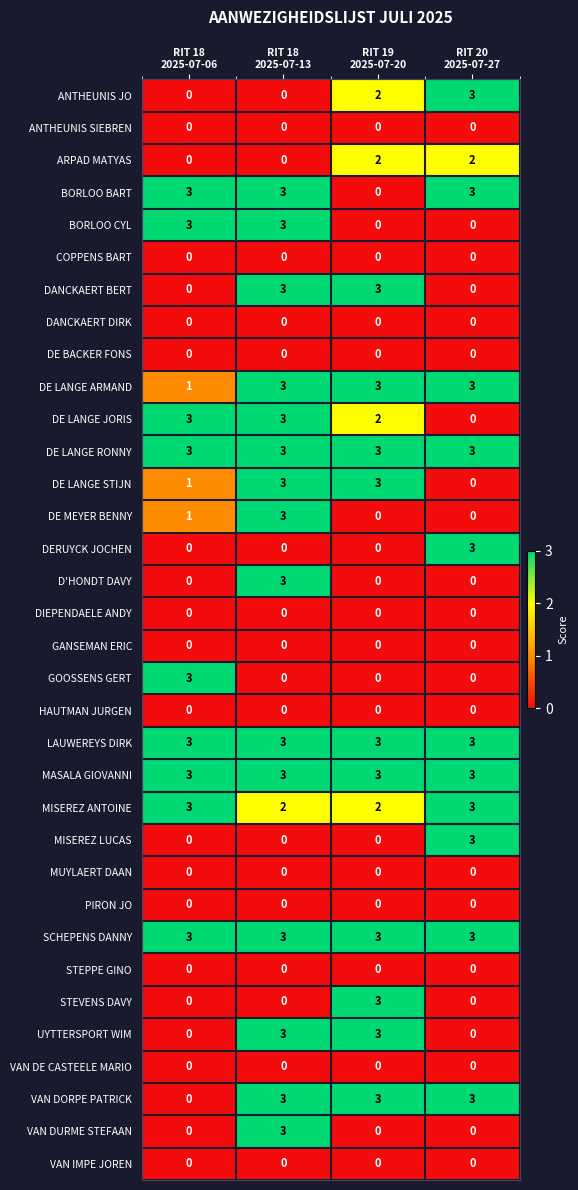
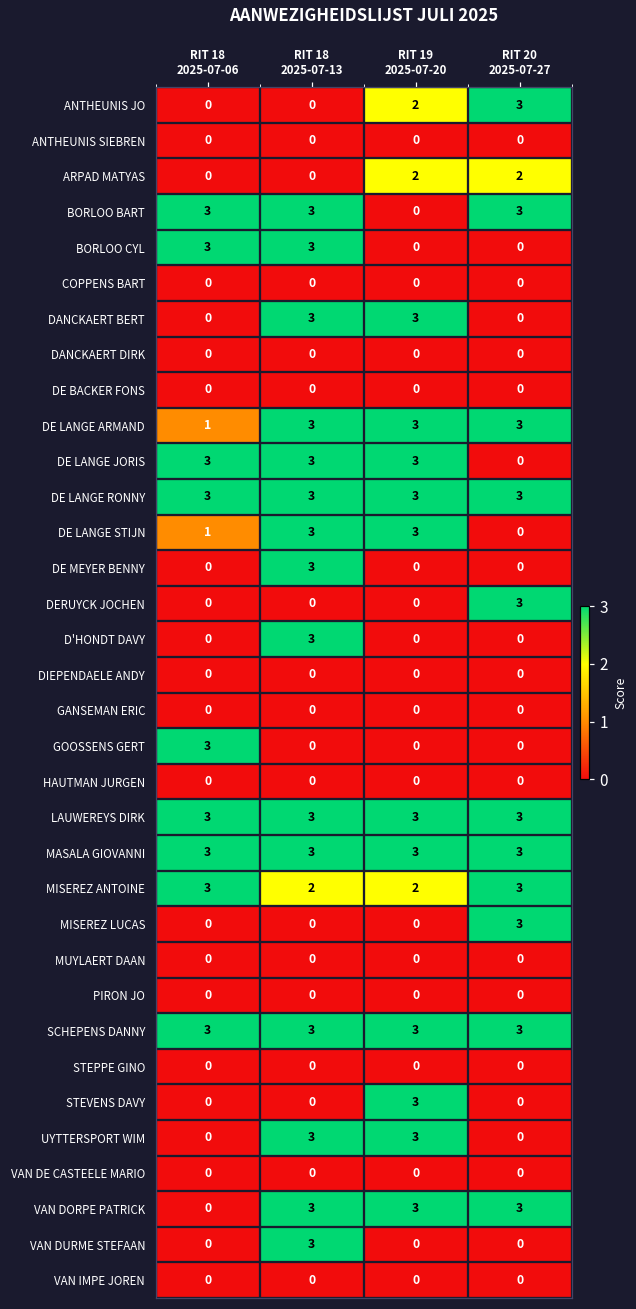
  {
    "ANTHEUNIS JO": {
      "RIT 18 2025-07-06": 0,
      "RIT 18 2025-07-13": 0,
      "RIT 19 2025-07-20": 2,
      "RIT 20 2025-07-27": 3
    },
    "ANTHEUNIS SIEBREN": {
      "RIT 18 2025-07-06": 0,
      "RIT 18 2025-07-13": 0,
      "RIT 19 2025-07-20": 0,
      "RIT 20 2025-07-27": 0
    },
    "ARPAD MATYAS": {
      "RIT 18 2025-07-06": 0,
      "RIT 18 2025-07-13": 0,
      "RIT 19 2025-07-20": 2,
      "RIT 20 2025-07-27": 2
    },
    "BORLOO BART": {
      "RIT 18 2025-07-06": 3,
      "RIT 18 2025-07-13": 3,
      "RIT 19 2025-07-20": 0,
      "RIT 20 2025-07-27": 3
    },
    "BORLOO CYL": {
      "RIT 18 2025-07-06": 3,
      "RIT 18 2025-07-13": 3,
      "RIT 19 2025-07-20": 0,
      "RIT 20 2025-07-27": 0
    },
    "COPPENS BART": {
      "RIT 18 2025-07-06": 0,
      "RIT 18 2025-07-13": 0,
      "RIT 19 2025-07-20": 0,
      "RIT 20 2025-07-27": 0
    },
    "DANCKAERT BERT": {
      "RIT 18 2025-07-06": 0,
      "RIT 18 2025-07-13": 3,
      "RIT 19 2025-07-20": 3,
      "RIT 20 2025-07-27": 0
    },
    "DANCKAERT DIRK": {
      "RIT 18 2025-07-06": 0,
      "RIT 18 2025-07-13": 0,
      "RIT 19 2025-07-20": 0,
      "RIT 20 2025-07-27": 0
    },
    "DE BACKER FONS": {
      "RIT 18 2025-07-06": 0,
      "RIT 18 2025-07-13": 0,
      "RIT 19 2025-07-20": 0,
      "RIT 20 2025-07-27": 0
    },
    "DE LANGE ARMAND": {
      "RIT 18 2025-07-06": 1,
      "RIT 18 2025-07-13": 3,
      "RIT 19 2025-07-20": 3,
      "RIT 20 2025-07-27": 3
    },
    "DE LANGE JORIS": {
      "RIT 18 2025-07-06": 3,
      "RIT 18 2025-07-13": 3,
-     "RIT 19 2025-07-20": 2,
+     "RIT 19 2025-07-20": 3,
      "RIT 20 2025-07-27": 0
    },
    "DE LANGE RONNY": {
      "RIT 18 2025-07-06": 3,
      "RIT 18 2025-07-13": 3,
      "RIT 19 2025-07-20": 3,
      "RIT 20 2025-07-27": 3
    },
    "DE LANGE STIJN": {
      "RIT 18 2025-07-06": 1,
      "RIT 18 2025-07-13": 3,
      "RIT 19 2025-07-20": 3,
      "RIT 20 2025-07-27": 0
    },
    "DE MEYER BENNY": {
-     "RIT 18 2025-07-06": 1,
+     "RIT 18 2025-07-06": 0,
      "RIT 18 2025-07-13": 3,
      "RIT 19 2025-07-20": 0,
      "RIT 20 2025-07-27": 0
    },
    "DERUYCK JOCHEN": {
      "RIT 18 2025-07-06": 0,
      "RIT 18 2025-07-13": 0,
      "RIT 19 2025-07-20": 0,
      "RIT 20 2025-07-27": 3
    },
    "D'HONDT DAVY": {
      "RIT 18 2025-07-06": 0,
      "RIT 18 2025-07-13": 3,
      "RIT 19 2025-07-20": 0,
      "RIT 20 2025-07-27": 0
    },
    "DIEPENDAELE ANDY": {
      "RIT 18 2025-07-06": 0,
      "RIT 18 2025-07-13": 0,
      "RIT 19 2025-07-20": 0,
      "RIT 20 2025-07-27": 0
    },
    "GANSEMAN ERIC": {
      "RIT 18 2025-07-06": 0,
      "RIT 18 2025-07-13": 0,
      "RIT 19 2025-07-20": 0,
      "RIT 20 2025-07-27": 0
    },
    "GOOSSENS GERT": {
      "RIT 18 2025-07-06": 3,
      "RIT 18 2025-07-13": 0,
      "RIT 19 2025-07-20": 0,
      "RIT 20 2025-07-27": 0
    },
    "HAUTMAN JURGEN": {
      "RIT 18 2025-07-06": 0,
      "RIT 18 2025-07-13": 0,
      "RIT 19 2025-07-20": 0,
      "RIT 20 2025-07-27": 0
    },
    "LAUWEREYS DIRK": {
      "RIT 18 2025-07-06": 3,
      "RIT 18 2025-07-13": 3,
      "RIT 19 2025-07-20": 3,
      "RIT 20 2025-07-27": 3
    },
    "MASALA GIOVANNI": {
      "RIT 18 2025-07-06": 3,
      "RIT 18 2025-07-13": 3,
      "RIT 19 2025-07-20": 3,
      "RIT 20 2025-07-27": 3
    },
    "MISEREZ ANTOINE": {
      "RIT 18 2025-07-06": 3,
      "RIT 18 2025-07-13": 2,
      "RIT 19 2025-07-20": 2,
      "RIT 20 2025-07-27": 3
    },
    "MISEREZ LUCAS": {
      "RIT 18 2025-07-06": 0,
      "RIT 18 2025-07-13": 0,
      "RIT 19 2025-07-20": 0,
      "RIT 20 2025-07-27": 3
    },
    "MUYLAERT DAAN": {
      "RIT 18 2025-07-06": 0,
      "RIT 18 2025-07-13": 0,
      "RIT 19 2025-07-20": 0,
      "RIT 20 2025-07-27": 0
    },
    "PIRON JO": {
      "RIT 18 2025-07-06": 0,
      "RIT 18 2025-07-13": 0,
      "RIT 19 2025-07-20": 0,
      "RIT 20 2025-07-27": 0
    },
    "SCHEPENS DANNY": {
      "RIT 18 2025-07-06": 3,
      "RIT 18 2025-07-13": 3,
      "RIT 19 2025-07-20": 3,
      "RIT 20 2025-07-27": 3
    },
    "STEPPE GINO": {
      "RIT 18 2025-07-06": 0,
      "RIT 18 2025-07-13": 0,
      "RIT 19 2025-07-20": 0,
      "RIT 20 2025-07-27": 0
    },
    "STEVENS DAVY": {
      "RIT 18 2025-07-06": 0,
      "RIT 18 2025-07-13": 0,
      "RIT 19 2025-07-20": 3,
      "RIT 20 2025-07-27": 0
    },
    "UYTTERSPORT WIM": {
      "RIT 18 2025-07-06": 0,
      "RIT 18 2025-07-13": 3,
      "RIT 19 2025-07-20": 3,
      "RIT 20 2025-07-27": 0
    },
    "VAN DE CASTEELE MARIO": {
      "RIT 18 2025-07-06": 0,
      "RIT 18 2025-07-13": 0,
      "RIT 19 2025-07-20": 0,
      "RIT 20 2025-07-27": 0
    },
    "VAN DORPE PATRICK": {
      "RIT 18 2025-07-06": 0,
      "RIT 18 2025-07-13": 3,
      "RIT 19 2025-07-20": 3,
      "RIT 20 2025-07-27": 3
    },
    "VAN DURME STEFAAN": {
      "RIT 18 2025-07-06": 0,
      "RIT 18 2025-07-13": 3,
      "RIT 19 2025-07-20": 0,
      "RIT 20 2025-07-27": 0
    },
    "VAN IMPE JOREN": {
      "RIT 18 2025-07-06": 0,
      "RIT 18 2025-07-13": 0,
      "RIT 19 2025-07-20": 0,
      "RIT 20 2025-07-27": 0
    }
  }
